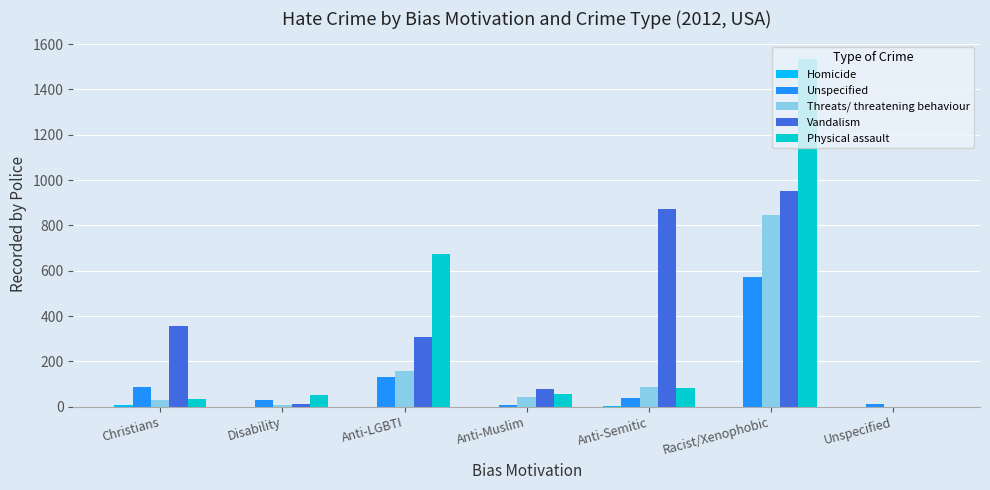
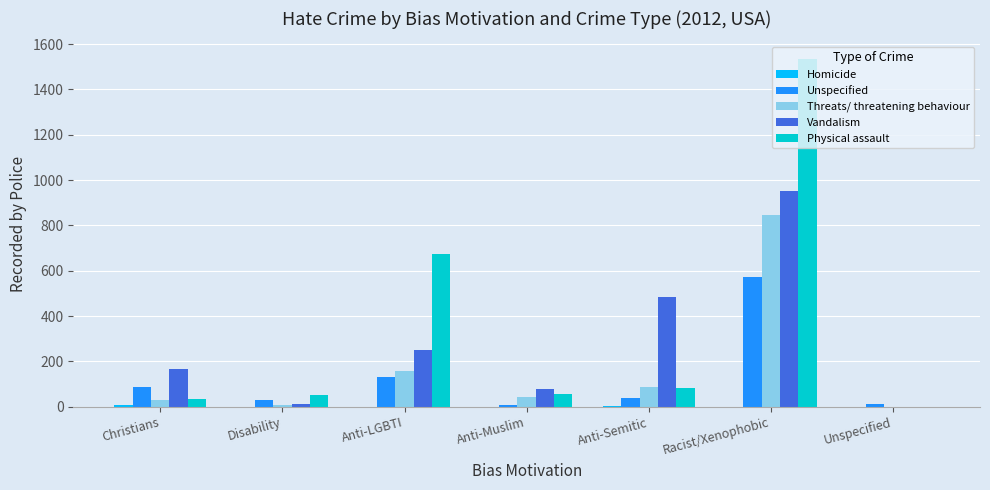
  {
    "Threats/ threatening behaviour": {
      "Christians": 30,
      "Anti-LGBTI": 160,
      "Anti-Muslim": 40,
      "Anti-Semitic": 90,
      "Racist/Xenophobic": 850,
      "Unspecified": 0
    },
    "Vandalism": {
-     "Christians": 360,
-     "Anti-LGBTI": 310,
+     "Christians": 170,
+     "Anti-LGBTI": 250,
      "Anti-Muslim": 80,
-     "Anti-Semitic": 870,
+     "Anti-Semitic": 490,
      "Racist/Xenophobic": 950,
      "Unspecified": 0
    }
  }
